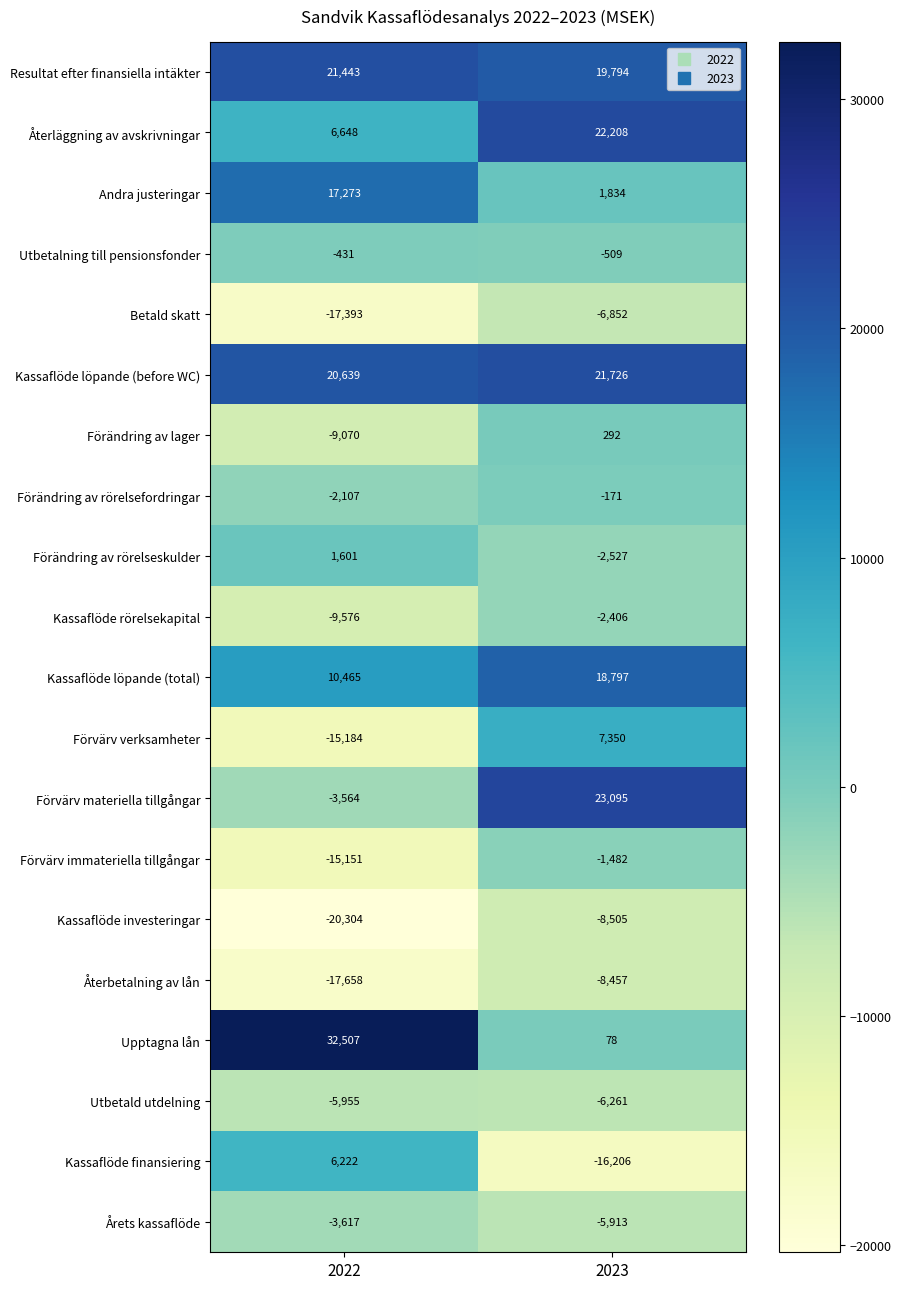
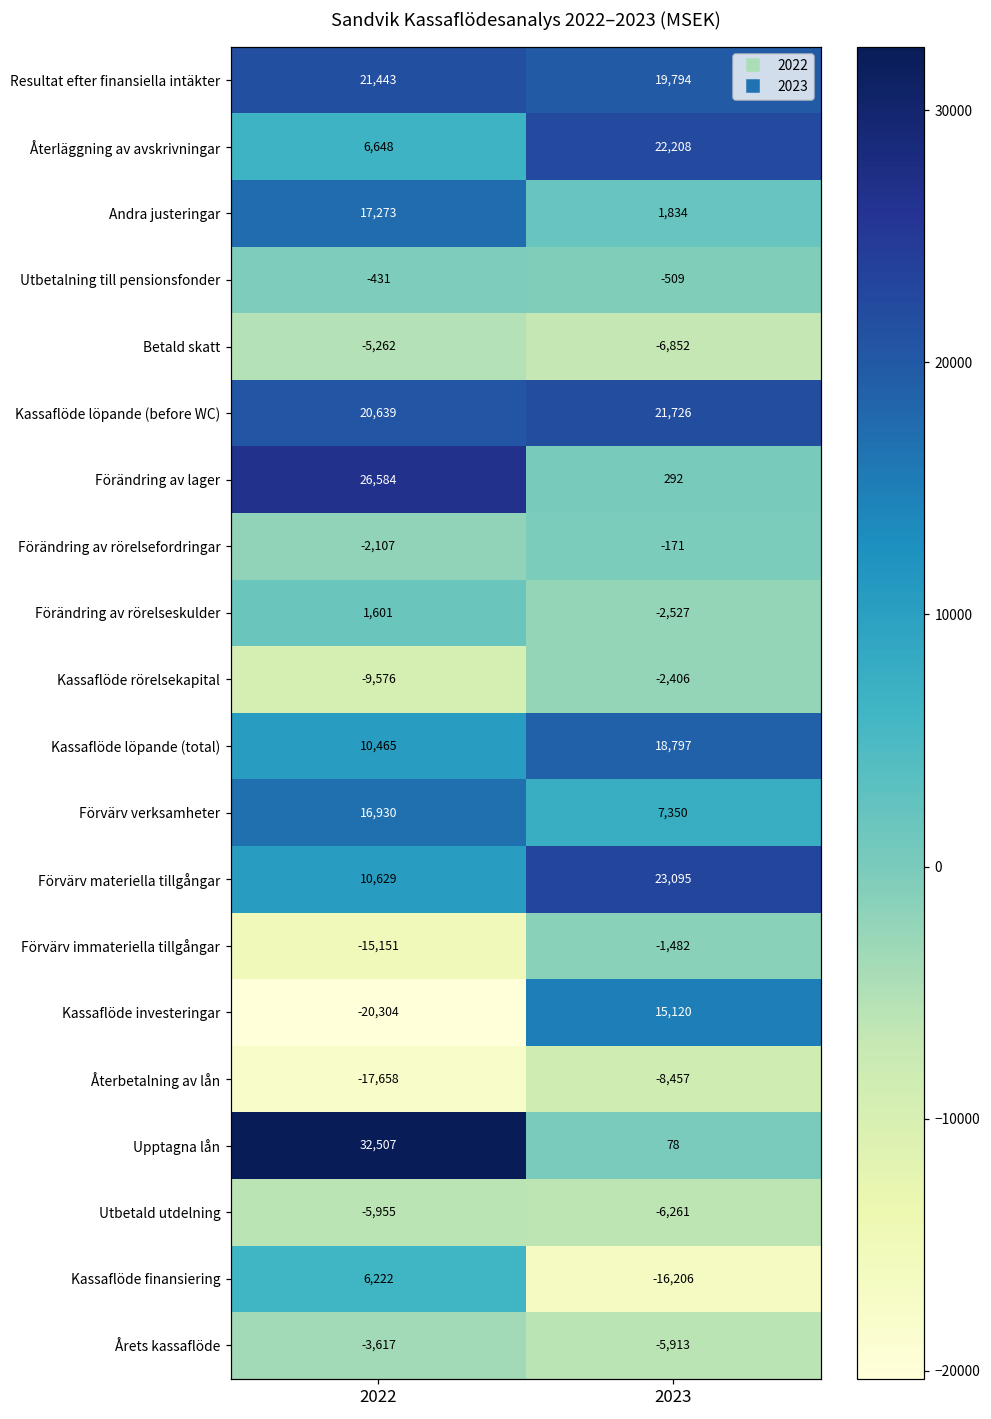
  {
    "Resultat efter finansiella intäkter": {
      "2022": "21,443",
      "2023": "19,794"
    },
    "Återläggning av avskrivningar": {
      "2022": "6,648",
      "2023": "22,208"
    },
    "Andra justeringar": {
      "2022": "17,273",
      "2023": "1,834"
    },
    "Utbetalning till pensionsfonder": {
      "2022": "-431",
      "2023": "-509"
    },
    "Betald skatt": {
-     "2022": "-17,393",
+     "2022": "-5,262",
      "2023": "-6,852"
    },
    "Kassaflöde löpande (before WC)": {
      "2022": "20,639",
      "2023": "21,726"
    },
    "Förändring av lager": {
-     "2022": "-9,070",
+     "2022": "26,584",
      "2023": "292"
    },
    "Förändring av rörelsefordringar": {
      "2022": "-2,107",
      "2023": "-171"
    },
    "Förändring av rörelseskulder": {
      "2022": "1,601",
      "2023": "-2,527"
    },
    "Kassaflöde rörelsekapital": {
      "2022": "-9,576",
      "2023": "-2,406"
    },
    "Kassaflöde löpande (total)": {
      "2022": "10,465",
      "2023": "18,797"
    },
    "Förvärv verksamheter": {
-     "2022": "-15,184",
+     "2022": "16,930",
      "2023": "7,350"
    },
    "Förvärv materiella tillgångar": {
-     "2022": "-3,564",
+     "2022": "10,629",
      "2023": "23,095"
    },
    "Förvärv immateriella tillgångar": {
      "2022": "-15,151",
      "2023": "-1,482"
    },
    "Kassaflöde investeringar": {
      "2022": "-20,304",
-     "2023": "-8,505"
+     "2023": "15,120"
    },
    "Återbetalning av lån": {
      "2022": "-17,658",
      "2023": "-8,457"
    },
    "Upptagna lån": {
      "2022": "32,507",
      "2023": "78"
    },
    "Utbetald utdelning": {
      "2022": "-5,955",
      "2023": "-6,261"
    },
    "Kassaflöde finansiering": {
      "2022": "6,222",
      "2023": "-16,206"
    },
    "Årets kassaflöde": {
      "2022": "-3,617",
      "2023": "-5,913"
    }
  }
